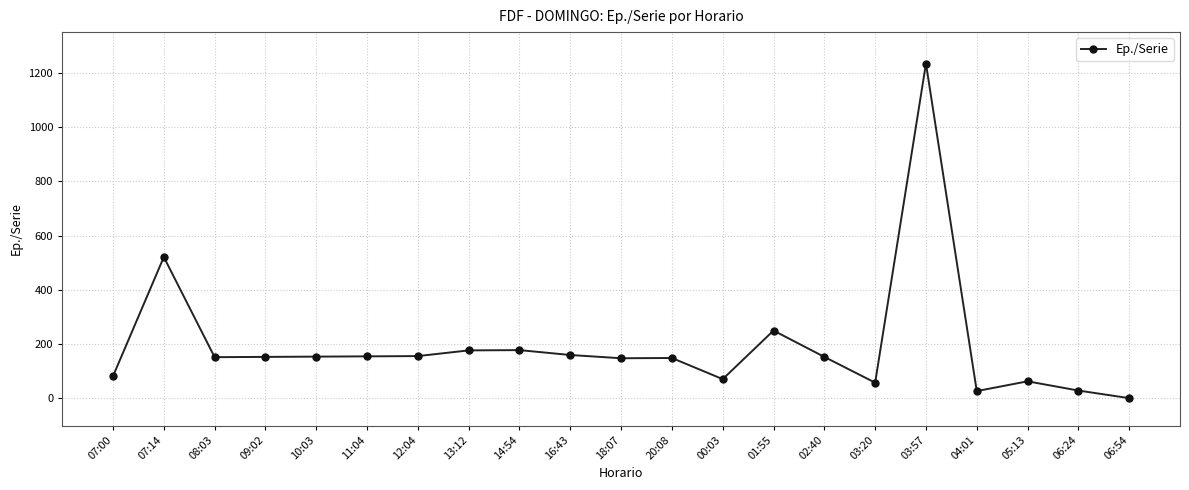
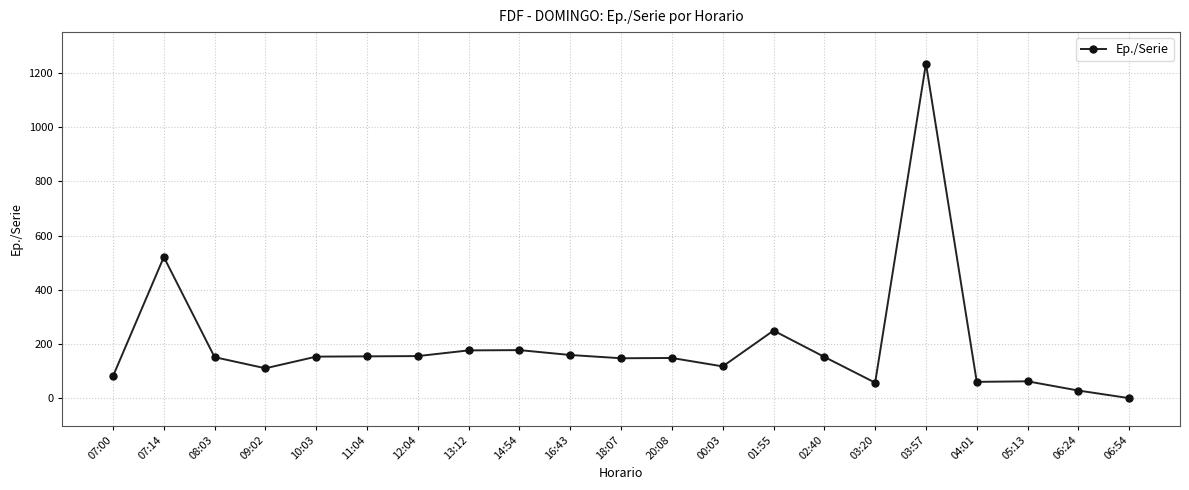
  {
    "07:00": 80,
    "07:14": 520,
    "08:03": 150,
-   "09:02": 150,
+   "09:02": 110,
    "10:03": 150,
    "11:04": 160,
    "12:04": 160,
    "13:12": 180,
    "14:54": 180,
    "16:43": 160,
    "18:07": 150,
    "20:08": 150,
-   "00:03": 70,
+   "00:03": 120,
    "01:55": 250,
    "02:40": 150,
    "03:20": 60,
    "03:57": 1230,
-   "04:01": 30,
+   "04:01": 60,
    "05:13": 60,
    "06:24": 30,
    "06:54": 0
  }
